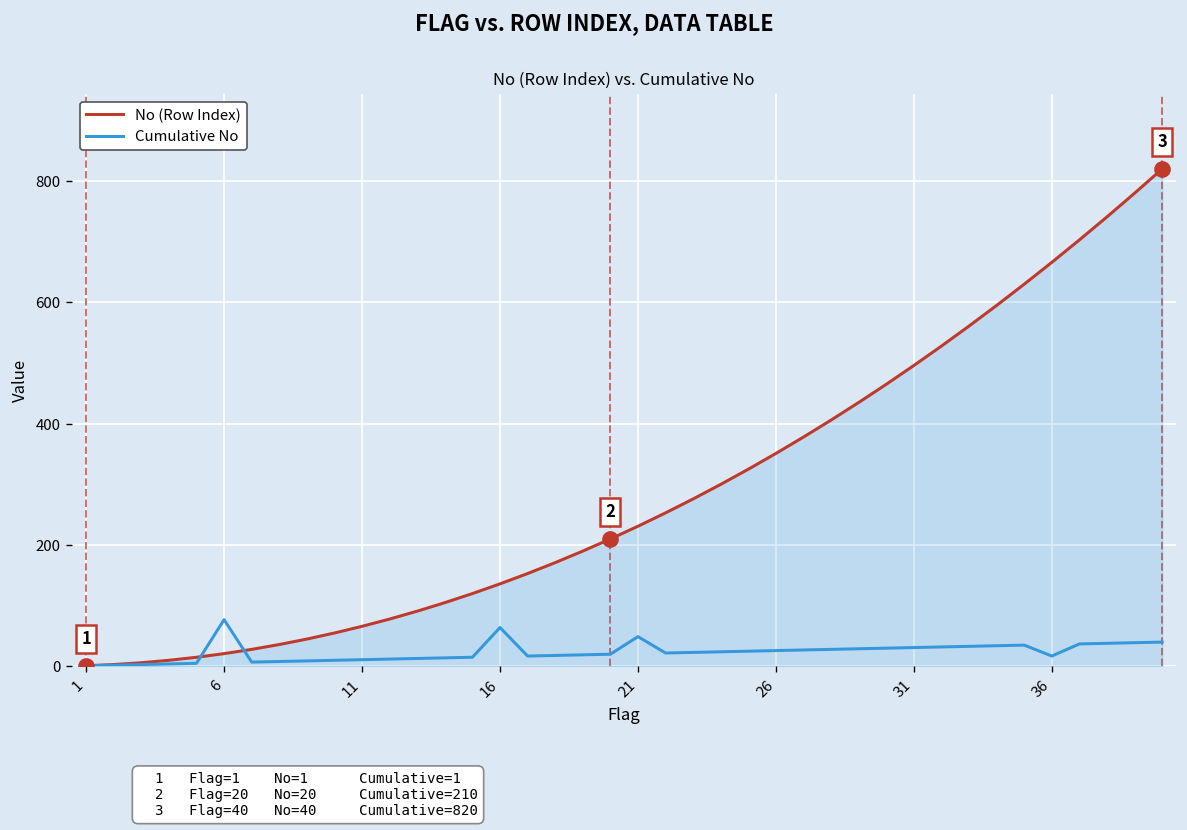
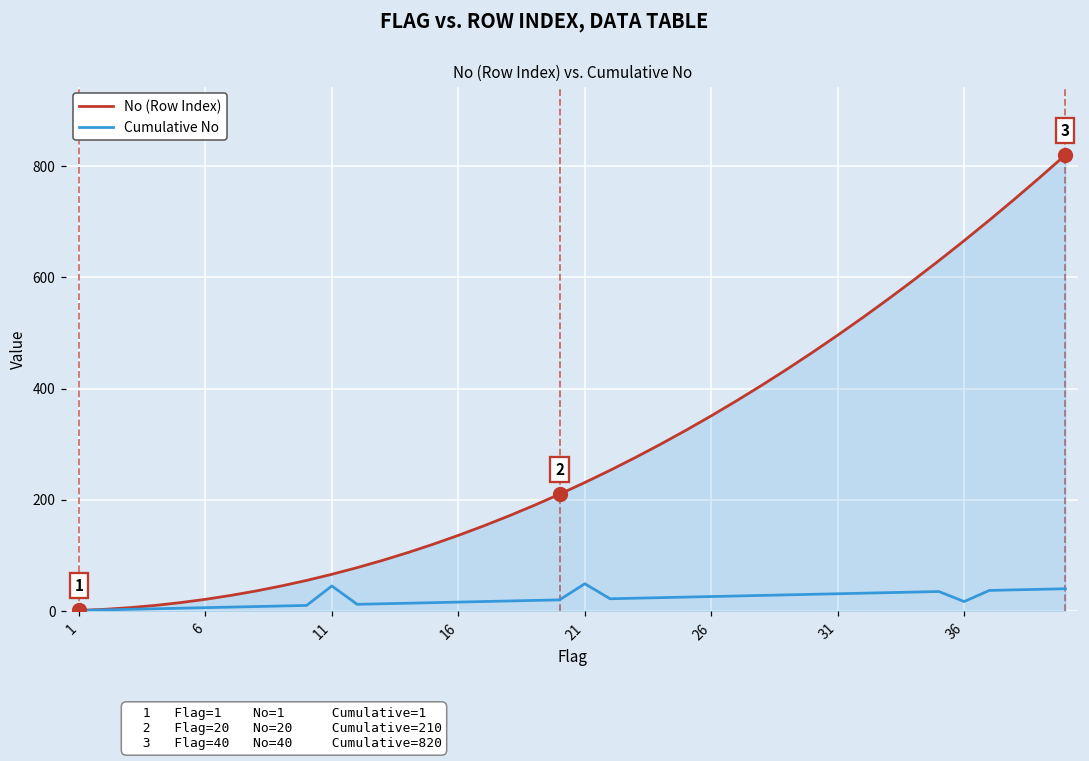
  {
    "Cumulative No": {
-     "6": 80,
-     "11": 10,
-     "16": 60,
+     "6": 10,
+     "11": 50,
+     "16": 20,
      "21": 50,
      "26": 30,
      "31": 30,
      "36": 20
    }
  }
